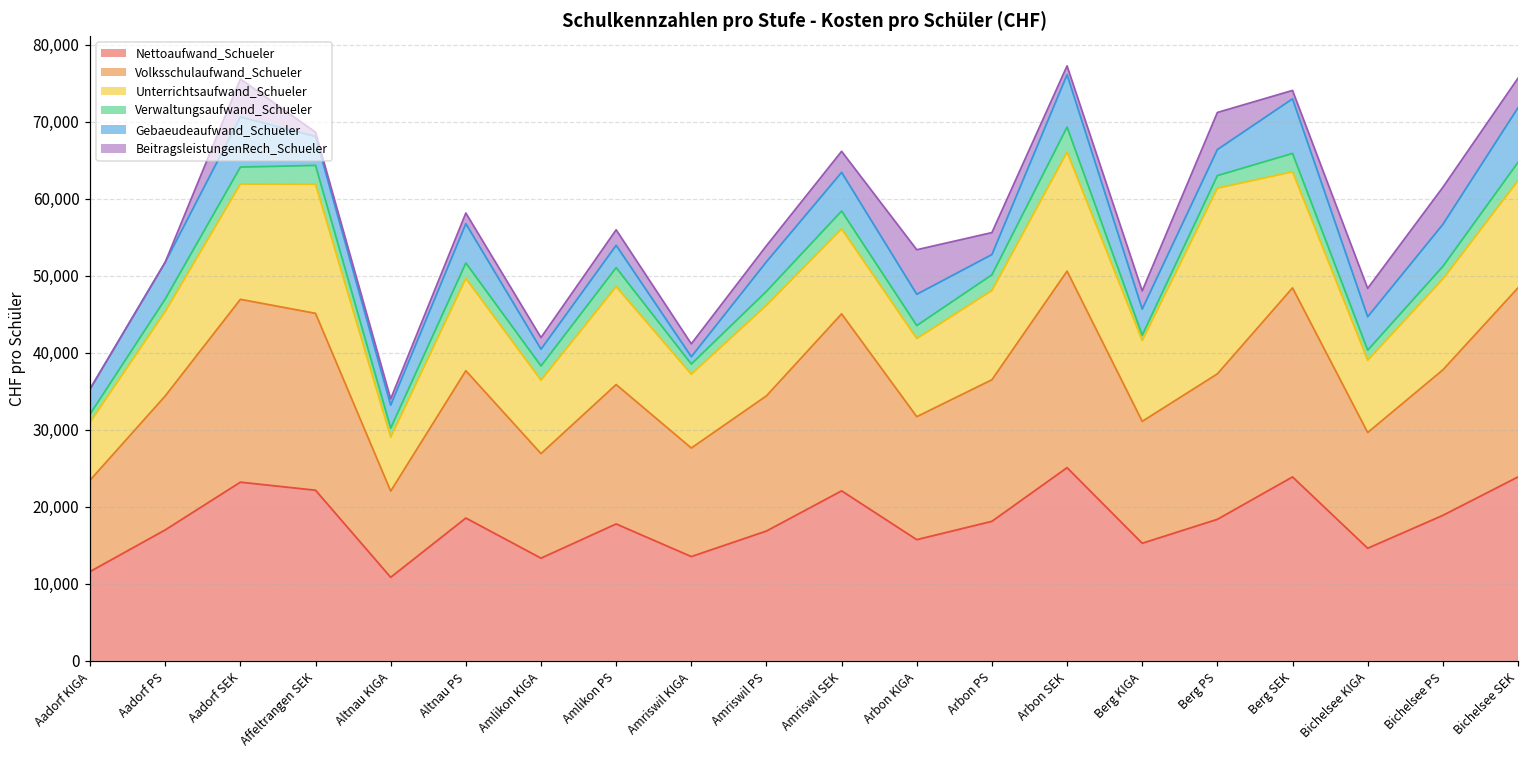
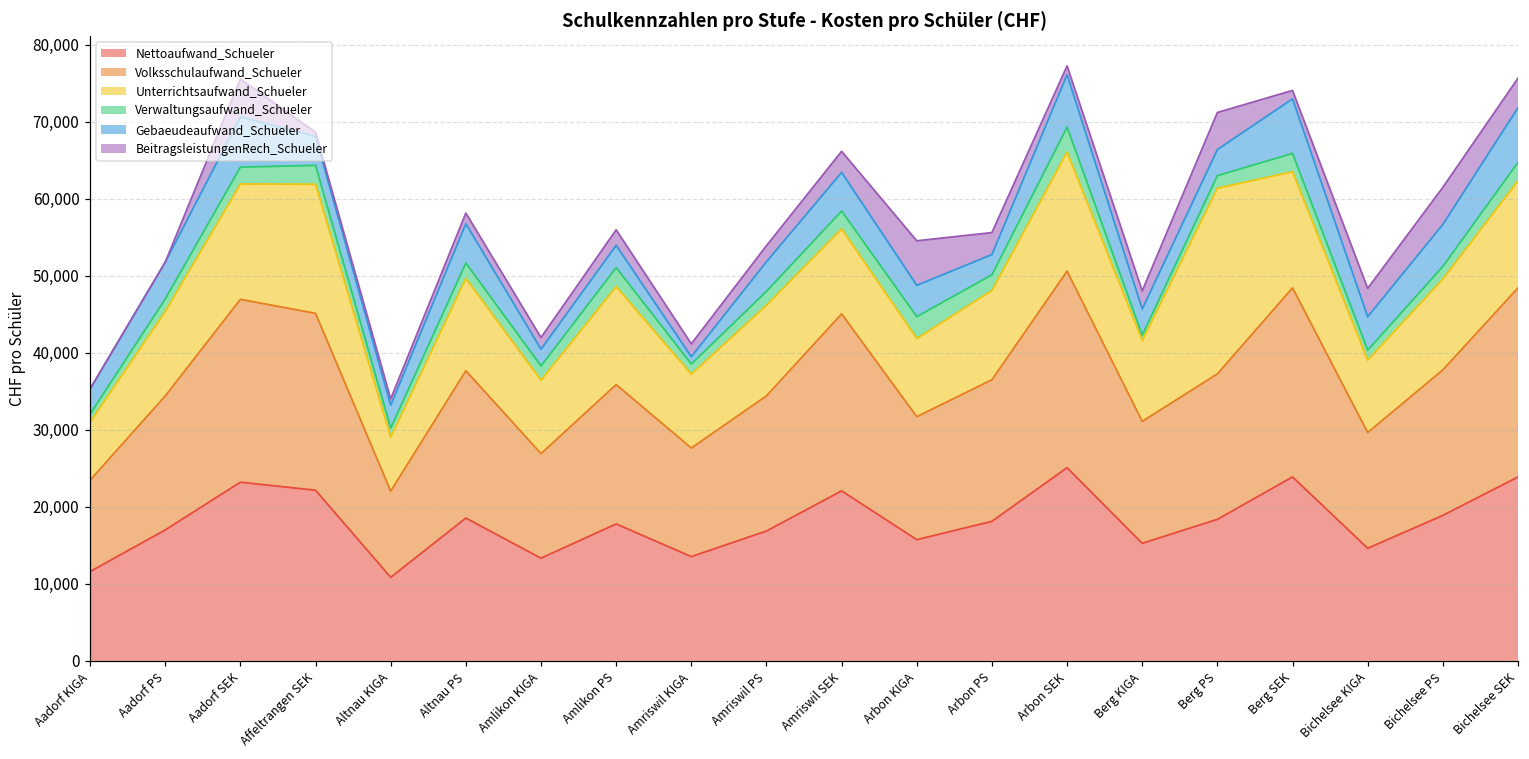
  {
    "Unterrichtsaufwand_Schueler": {
      "Aadorf KIGA": "8,000",
      "Aadorf PS": "11,000",
      "Aadorf SEK": "15,000",
      "Affeltrangen SEK": "17,000",
      "Altnau KIGA": "7,000",
      "Altnau PS": "12,000",
      "Amlikon KIGA": "10,000",
      "Amlikon PS": "13,000",
      "Amriswil KIGA": "10,000",
      "Amriswil PS": "12,000",
      "Amriswil SEK": "11,000",
      "Arbon KIGA": "10,000",
      "Arbon PS": "12,000",
      "Arbon SEK": "15,000",
      "Berg KIGA": "10,000",
      "Berg PS": "24,000",
      "Berg SEK": "15,000",
      "Bichelsee KIGA": "9,000",
      "Bichelsee PS": "12,000",
      "Bichelsee SEK": "14,000"
    },
    "Verwaltungsaufwand_Schueler": {
      "Aadorf KIGA": "1,000",
      "Aadorf PS": "2,000",
      "Aadorf SEK": "2,000",
      "Affeltrangen SEK": "2,000",
      "Altnau KIGA": "1,000",
      "Altnau PS": "2,000",
      "Amlikon KIGA": "2,000",
      "Amlikon PS": "2,000",
      "Amriswil KIGA": "1,000",
      "Amriswil PS": "2,000",
      "Amriswil SEK": "2,000",
-     "Arbon KIGA": "2,000",
+     "Arbon KIGA": "3,000",
      "Arbon PS": "2,000",
      "Arbon SEK": "3,000",
      "Berg KIGA": "1,000",
      "Berg PS": "2,000",
      "Berg SEK": "2,000",
      "Bichelsee KIGA": "1,000",
      "Bichelsee PS": "2,000",
      "Bichelsee SEK": "2,000"
    },
    "Gebaeudeaufwand_Schueler": {
      "Altnau KIGA": "3,000",
      "Altnau PS": "5,000",
      "Amlikon KIGA": "2,000",
      "Amlikon PS": "3,000",
      "Amriswil KIGA": "1,000",
      "Amriswil PS": "4,000",
      "Amriswil SEK": "5,000",
      "Arbon KIGA": "4,000",
      "Arbon PS": "3,000",
      "Arbon SEK": "7,000",
      "Berg KIGA": "3,000",
      "Berg PS": "3,000",
      "Berg SEK": "7,000",
      "Bichelsee KIGA": "4,000",
      "Bichelsee PS": "5,000",
      "Bichelsee SEK": "7,000"
    },
    "BeitragsleistungenRech_Schueler": {
      "Altnau KIGA": "1,000",
      "Altnau PS": "1,000",
      "Amlikon KIGA": "2,000",
      "Amlikon PS": "2,000",
      "Amriswil KIGA": "2,000",
      "Amriswil PS": "2,000",
      "Amriswil SEK": "3,000",
      "Arbon KIGA": "6,000",
      "Arbon PS": "3,000",
      "Arbon SEK": "1,000",
      "Berg KIGA": "2,000",
      "Berg PS": "5,000",
      "Berg SEK": "1,000",
      "Bichelsee KIGA": "4,000",
      "Bichelsee PS": "5,000",
      "Bichelsee SEK": "4,000"
    }
  }
